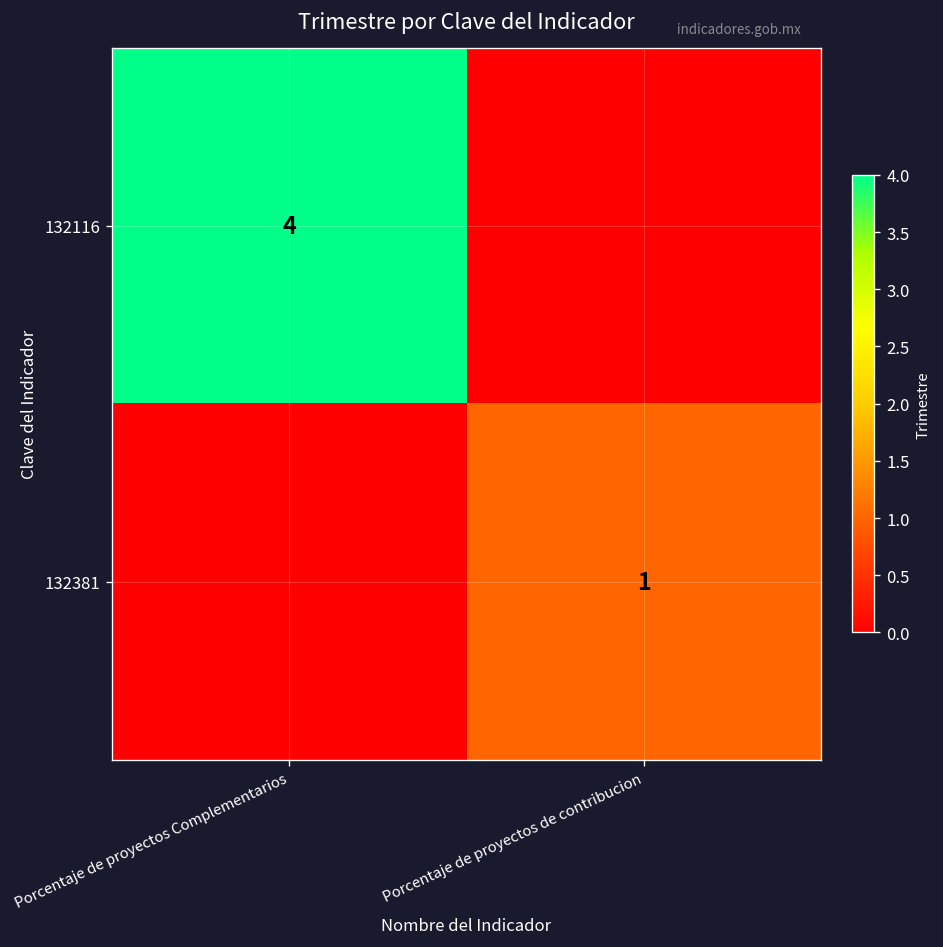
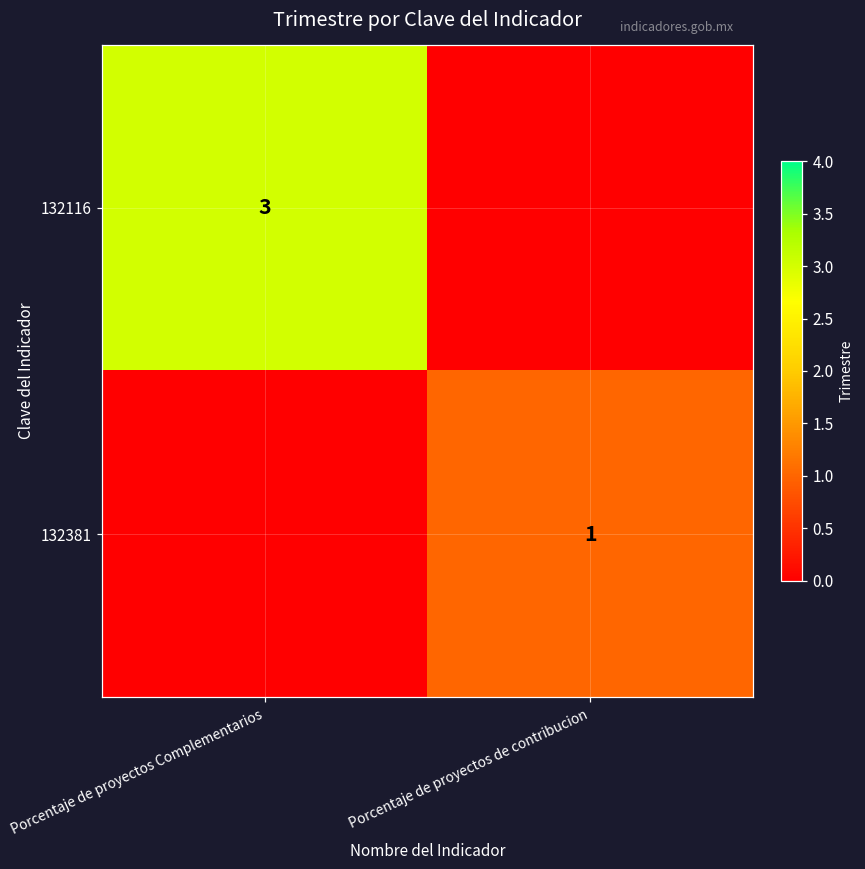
  {
    "132116": {
-     "Porcentaje de proyectos Complementarios": 4
+     "Porcentaje de proyectos Complementarios": 3
    },
    "132381": {
      "Porcentaje de proyectos de contribucion": 1
    }
  }
